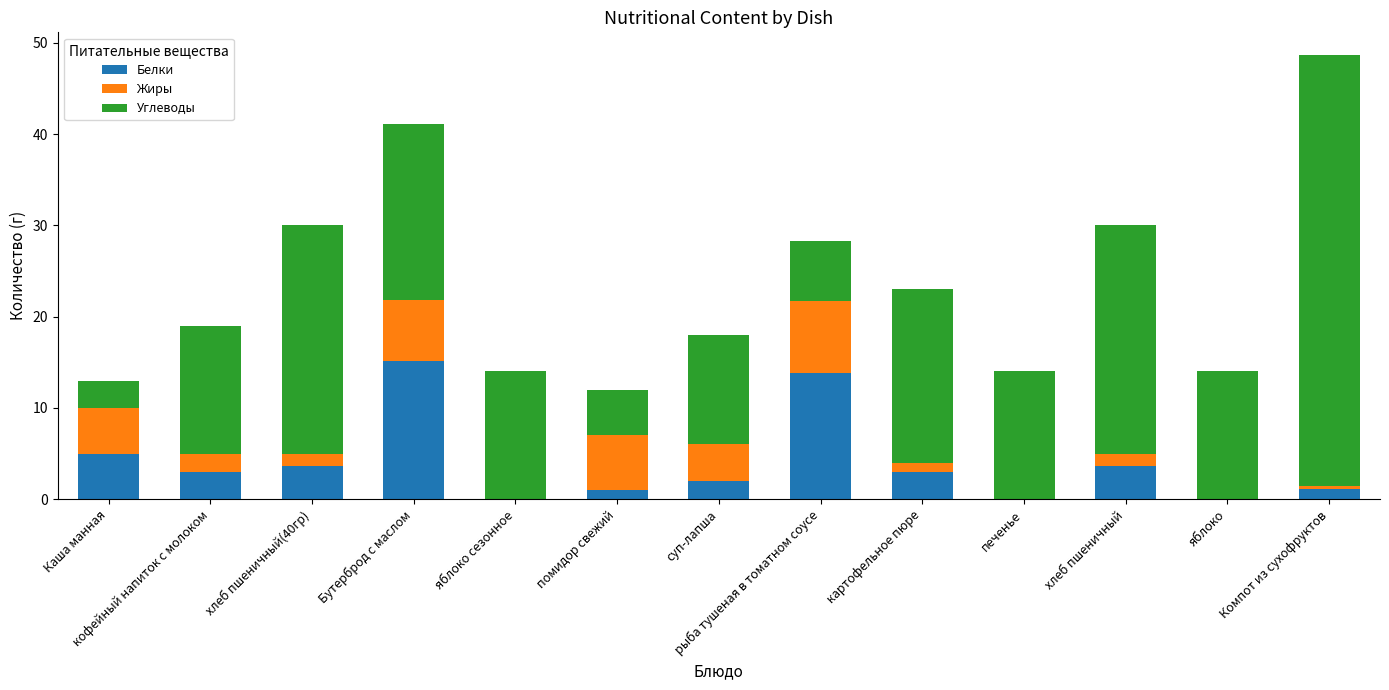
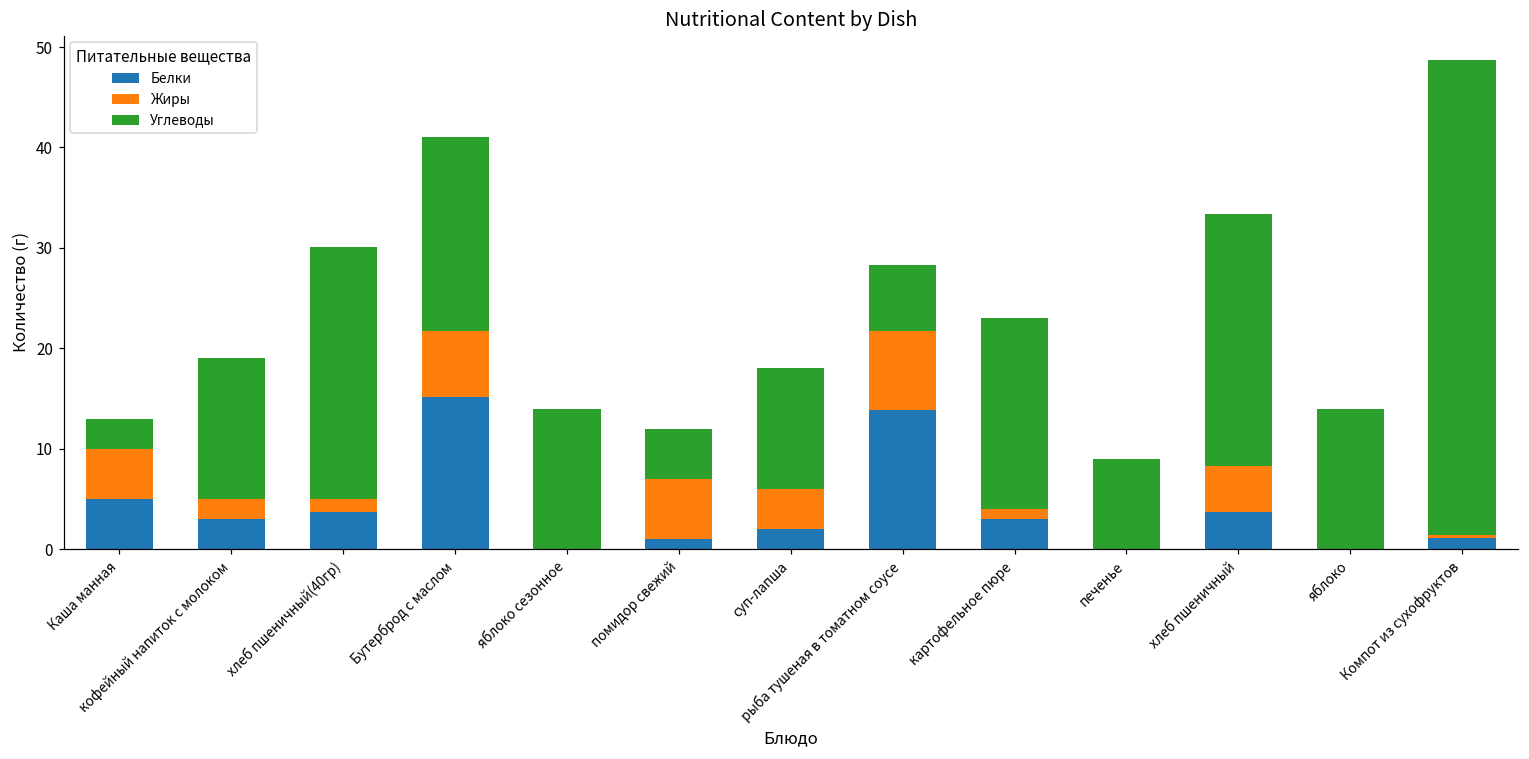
  {
    "Белки": {
      "Каша манная": 5,
      "кофейный напиток с молоком": 3,
      "хлеб пшеничный(40гр)": 4,
      "Бутерброд с маслом": 15,
      "яблоко сезонное": 0,
      "помидор свежий": 1,
      "суп-лапша": 2,
      "рыба тушеная в томатном соусе": 14,
      "картофельное пюре": 3,
      "печенье": 0,
      "хлеб пшеничный": 4,
      "яблоко": 0,
      "Компот из сухофруктов": 1
    },
    "Жиры": {
      "Каша манная": 5,
      "кофейный напиток с молоком": 2,
      "хлеб пшеничный(40гр)": 1,
      "Бутерброд с маслом": 7,
      "яблоко сезонное": 0,
      "помидор свежий": 6,
      "суп-лапша": 4,
      "рыба тушеная в томатном соусе": 8,
      "картофельное пюре": 1,
      "печенье": 0,
-     "хлеб пшеничный": 1,
+     "хлеб пшеничный": 5,
      "яблоко": 0,
      "Компот из сухофруктов": 0
    },
    "Углеводы": {
      "Каша манная": 3,
      "кофейный напиток с молоком": 14,
      "хлеб пшеничный(40гр)": 25,
      "Бутерброд с маслом": 19,
      "яблоко сезонное": 14,
      "помидор свежий": 5,
      "суп-лапша": 12,
      "рыба тушеная в томатном соусе": 7,
      "картофельное пюре": 19,
-     "печенье": 14,
+     "печенье": 9,
      "хлеб пшеничный": 25,
      "яблоко": 14,
      "Компот из сухофруктов": 47
    }
  }
